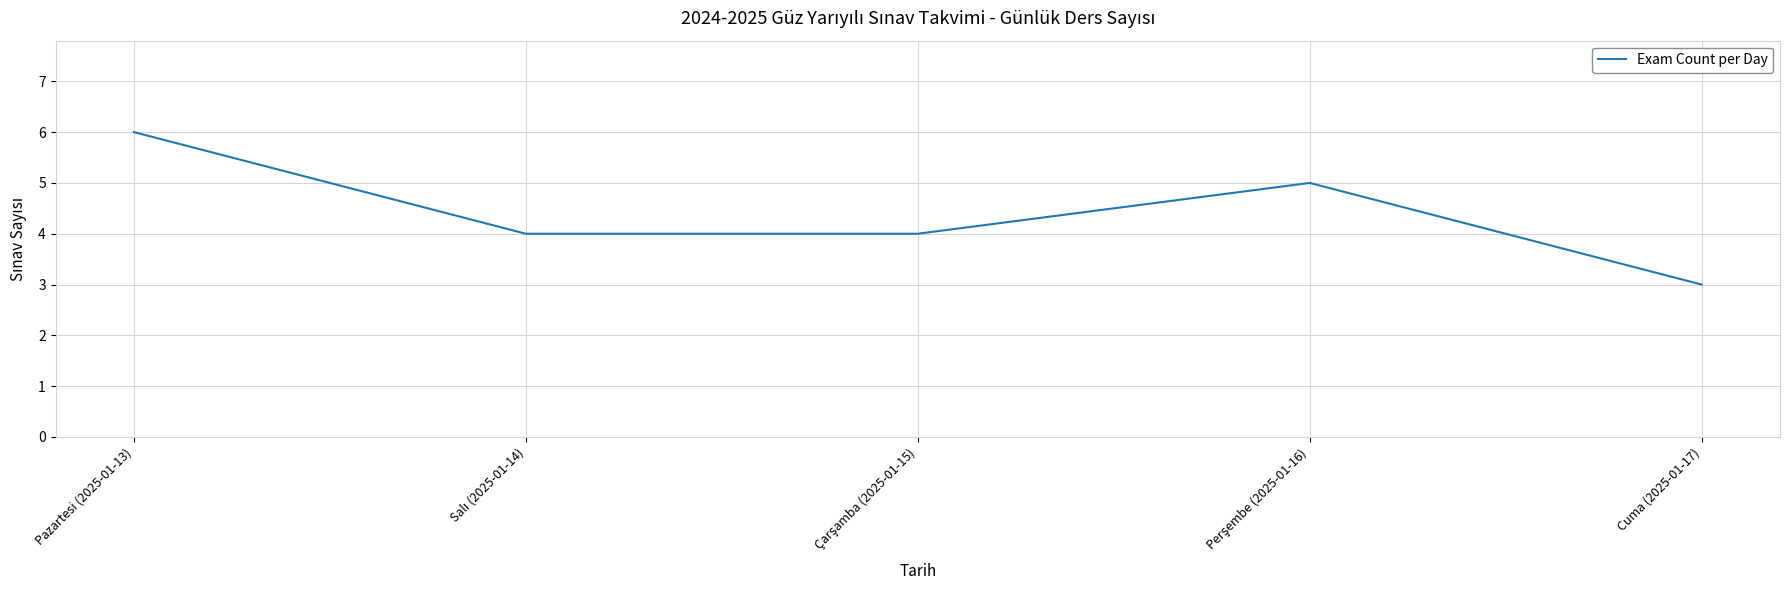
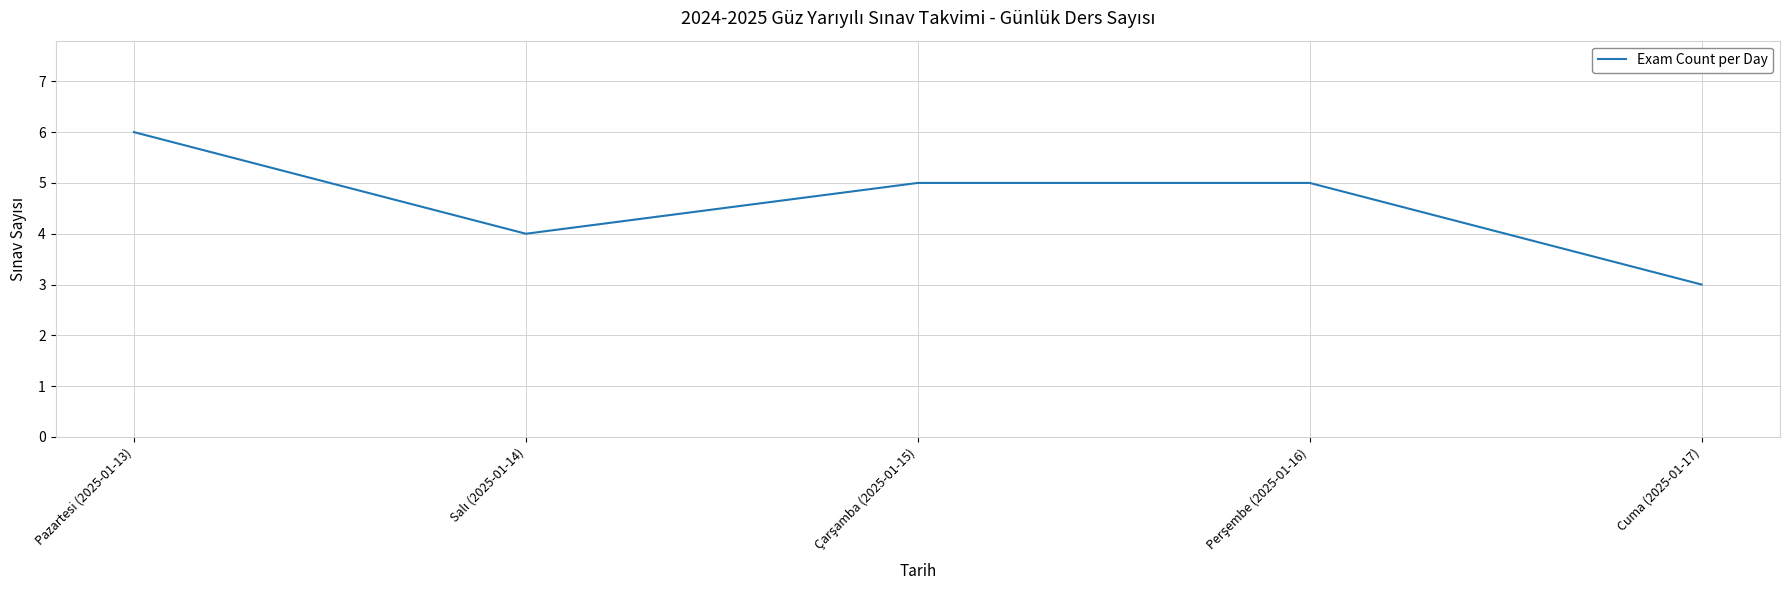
  {
    "Pazartesi (2025-01-13)": 6,
    "Salı (2025-01-14)": 4,
-   "Çarşamba (2025-01-15)": 4,
+   "Çarşamba (2025-01-15)": 5,
    "Perşembe (2025-01-16)": 5,
    "Cuma (2025-01-17)": 3
  }
